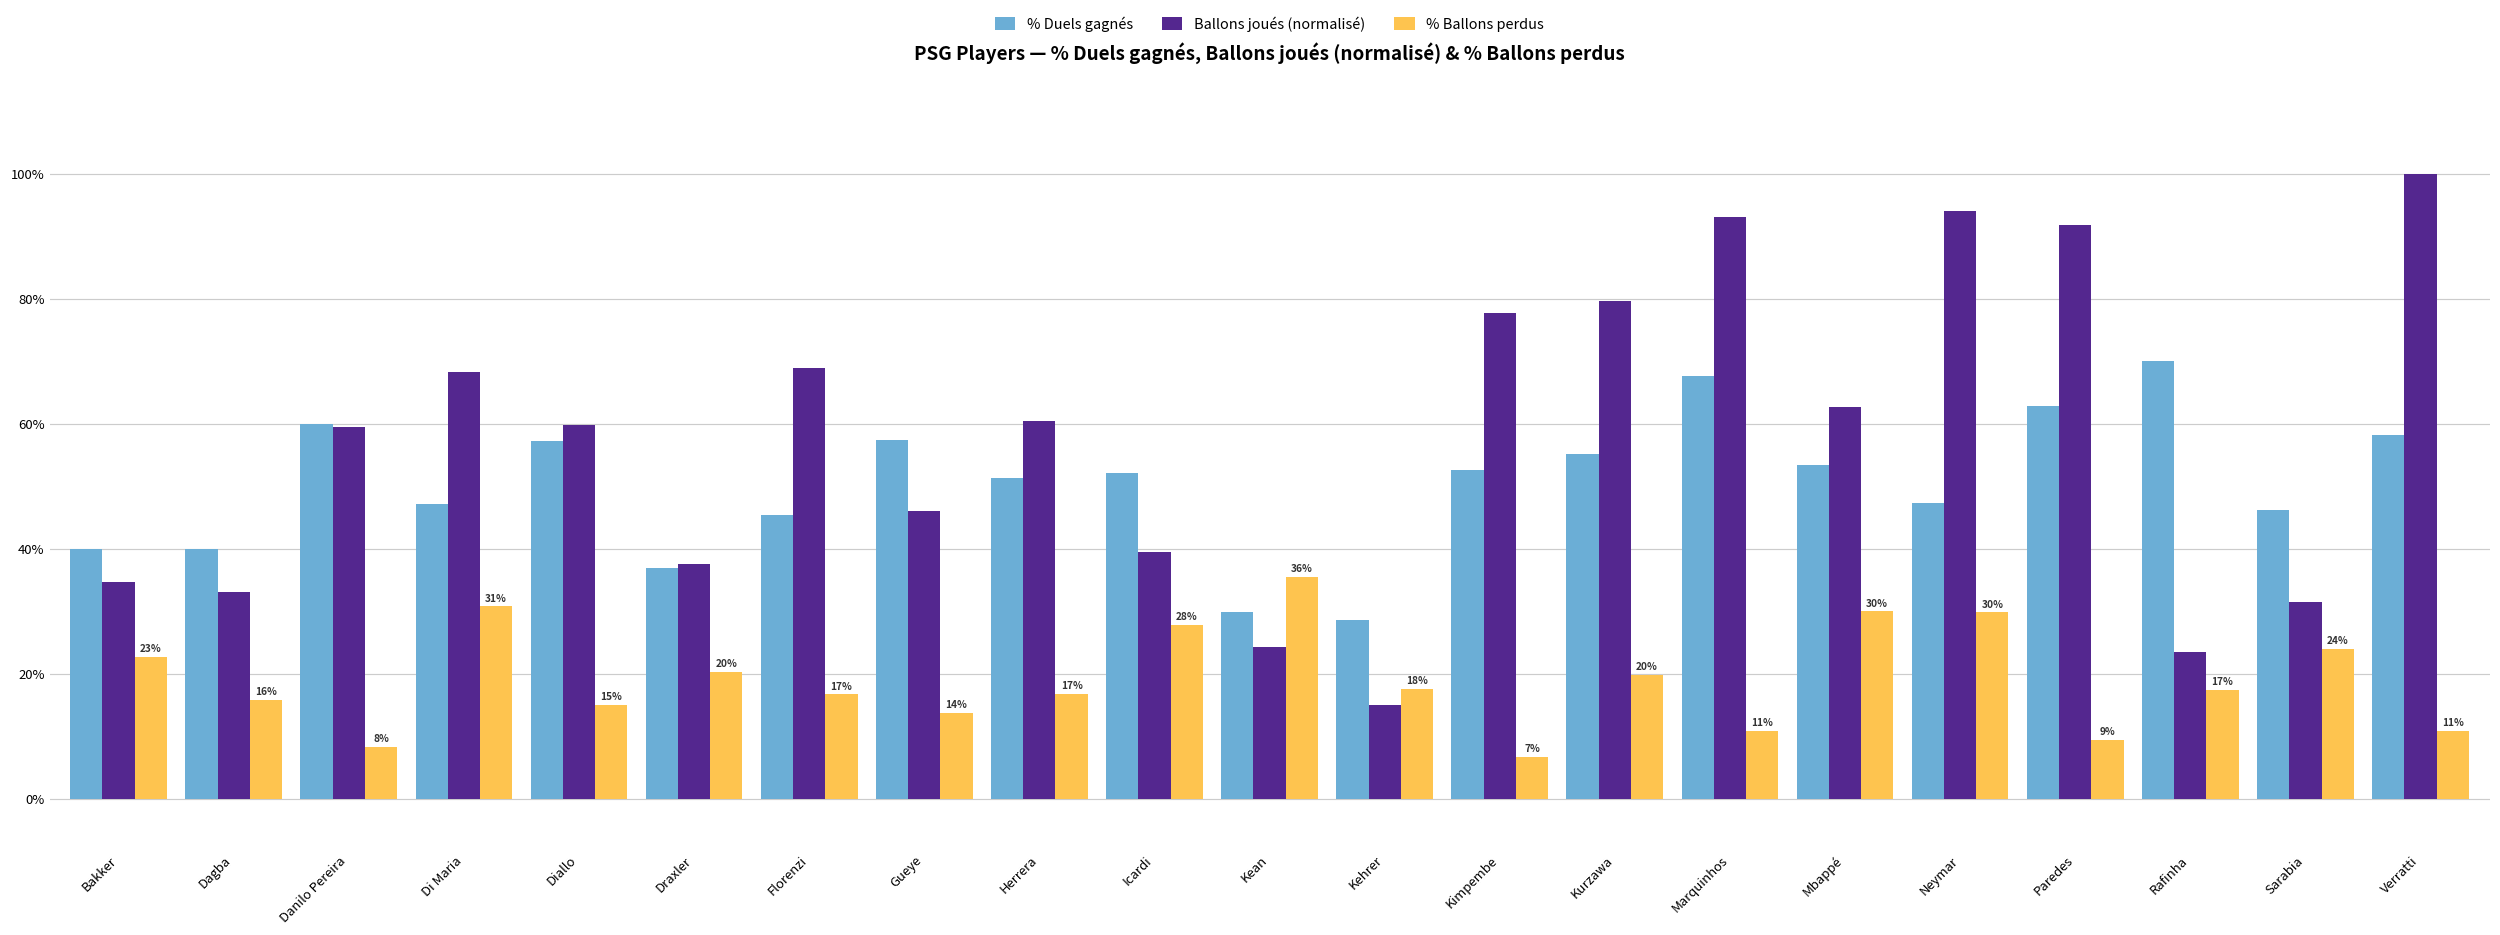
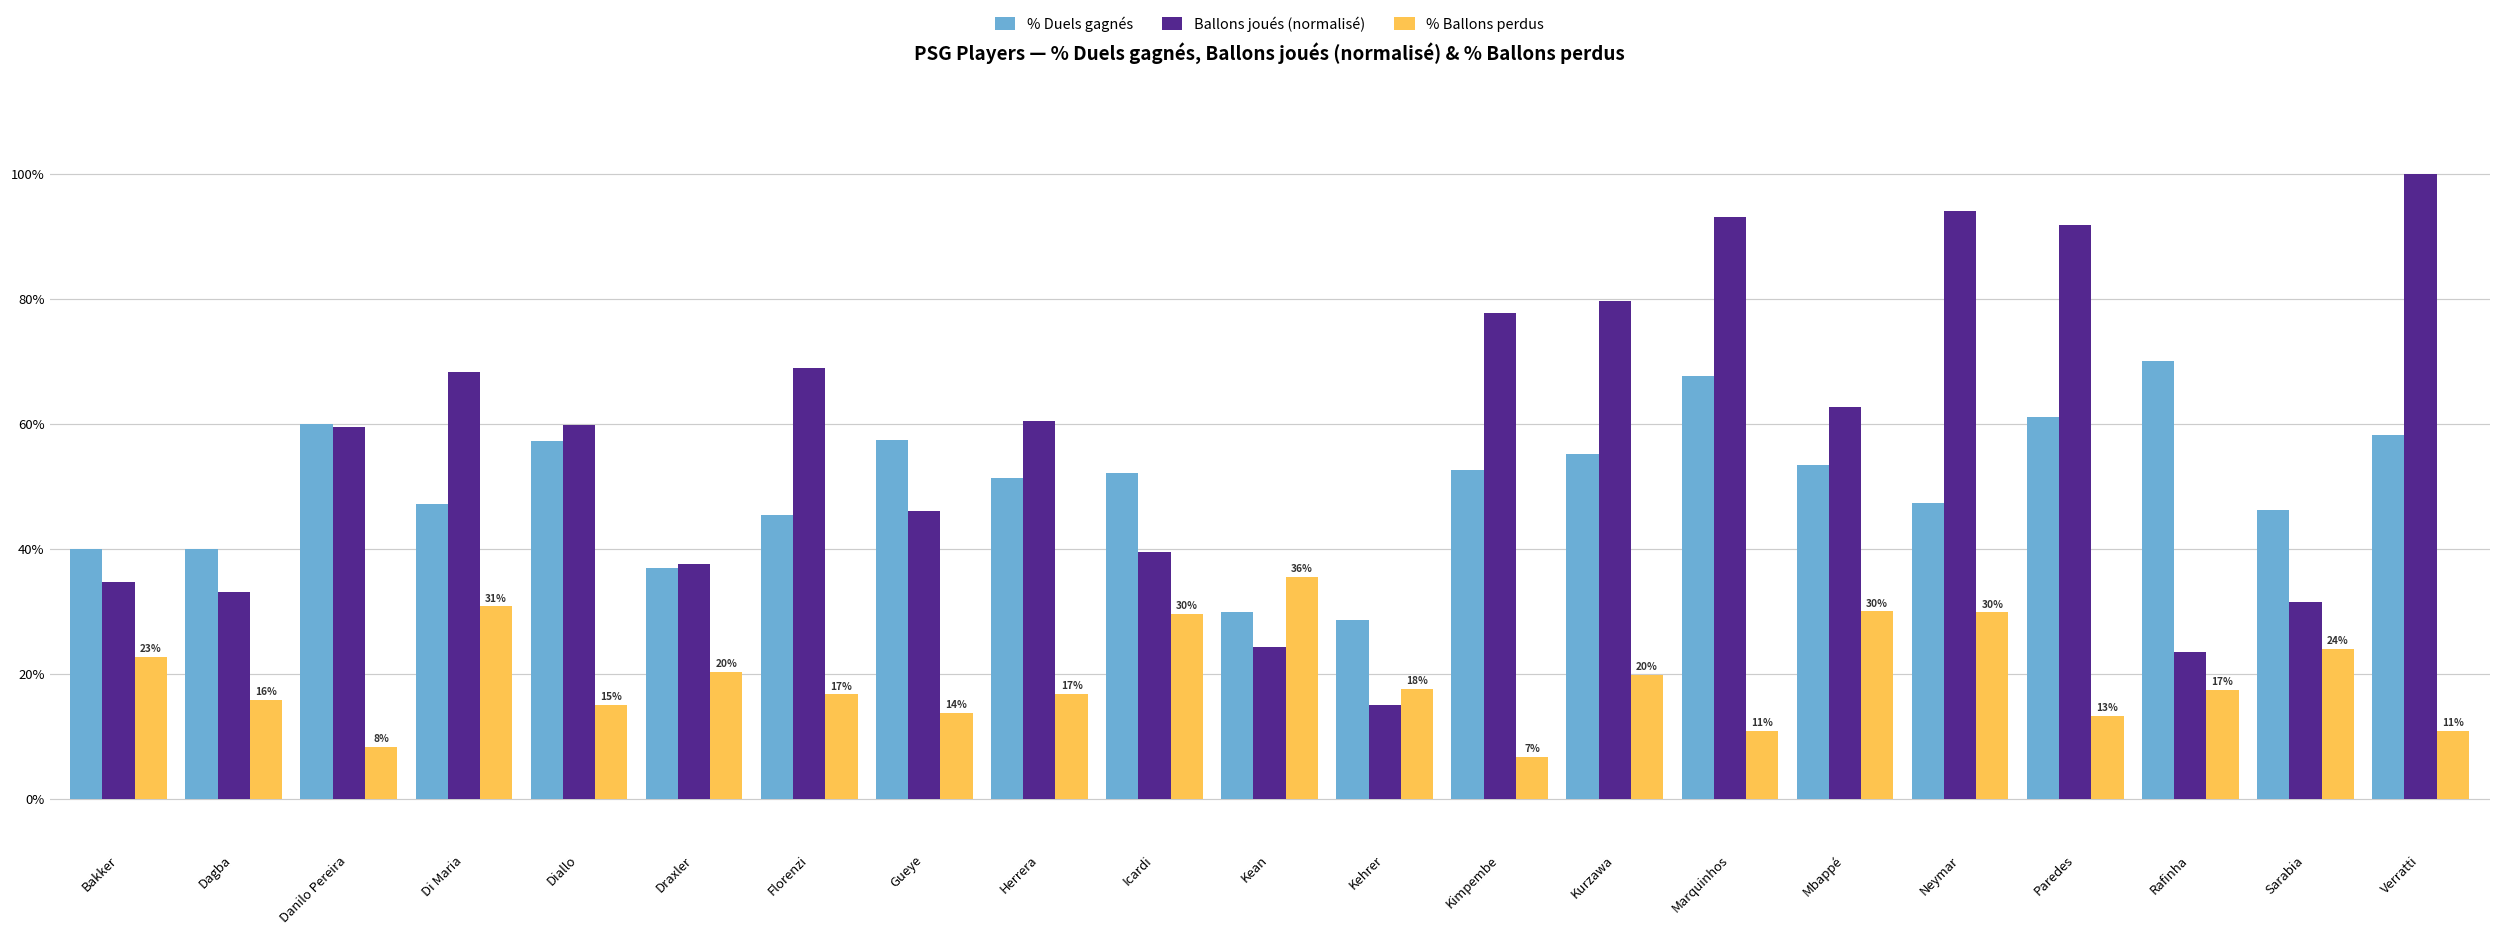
  {
    "% Duels gagnés": {
      "Bakker": "40%",
      "Dagba": "40%",
      "Danilo Pereira": "60%",
      "Di Maria": "47%",
      "Diallo": "57%",
      "Draxler": "37%",
      "Florenzi": "45%",
      "Gueye": "57%",
      "Herrera": "51%",
      "Icardi": "52%",
      "Kean": "30%",
      "Kehrer": "29%",
      "Kimpembe": "53%",
      "Kurzawa": "55%",
      "Marquinhos": "68%",
      "Mbappé": "53%",
      "Neymar": "47%",
-     "Paredes": "63%",
+     "Paredes": "61%",
      "Rafinha": "70%",
      "Sarabia": "46%",
      "Verratti": "58%"
    },
    "Ballons joués (normalisé)": {
      "Bakker": "35%",
      "Dagba": "33%",
      "Danilo Pereira": "60%",
      "Di Maria": "68%",
      "Diallo": "60%",
      "Draxler": "38%",
      "Florenzi": "69%",
      "Gueye": "46%",
      "Herrera": "60%",
      "Icardi": "39%",
      "Kean": "24%",
      "Kehrer": "15%",
      "Kimpembe": "78%",
      "Kurzawa": "80%",
      "Marquinhos": "93%",
      "Mbappé": "63%",
      "Neymar": "94%",
      "Paredes": "92%",
      "Rafinha": "23%",
      "Sarabia": "32%",
      "Verratti": "100%"
    },
    "% Ballons perdus": {
      "Bakker": "23%",
      "Dagba": "16%",
      "Danilo Pereira": "8%",
      "Di Maria": "31%",
      "Diallo": "15%",
      "Draxler": "20%",
      "Florenzi": "17%",
      "Gueye": "14%",
      "Herrera": "17%",
-     "Icardi": "28%",
+     "Icardi": "30%",
      "Kean": "36%",
      "Kehrer": "18%",
      "Kimpembe": "7%",
      "Kurzawa": "20%",
      "Marquinhos": "11%",
      "Mbappé": "30%",
      "Neymar": "30%",
-     "Paredes": "9%",
+     "Paredes": "13%",
      "Rafinha": "17%",
      "Sarabia": "24%",
      "Verratti": "11%"
    }
  }
